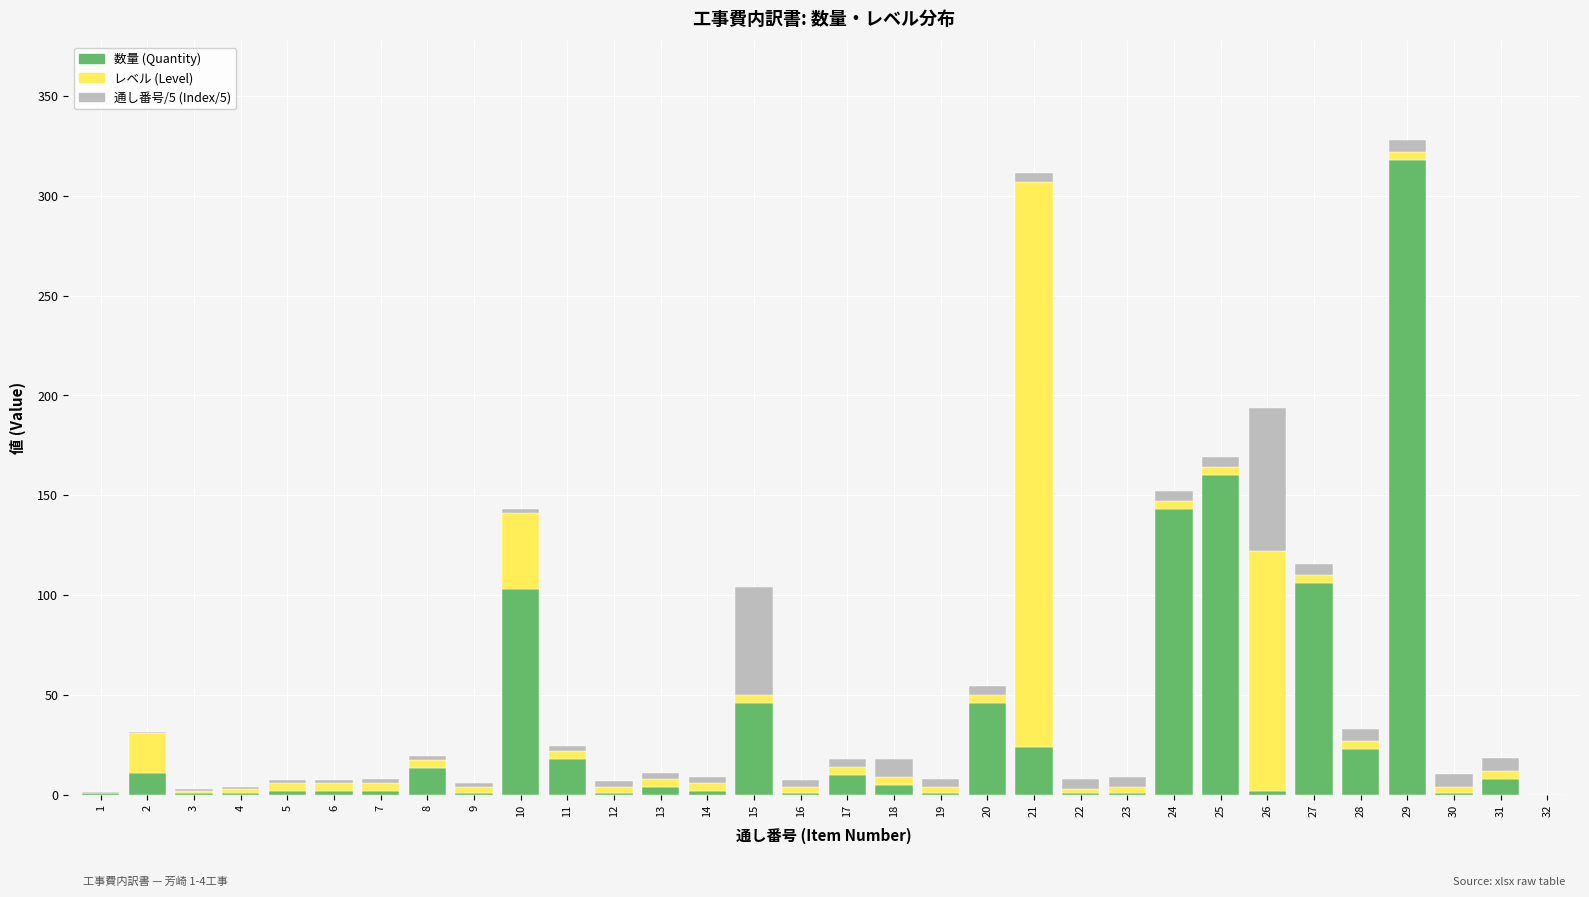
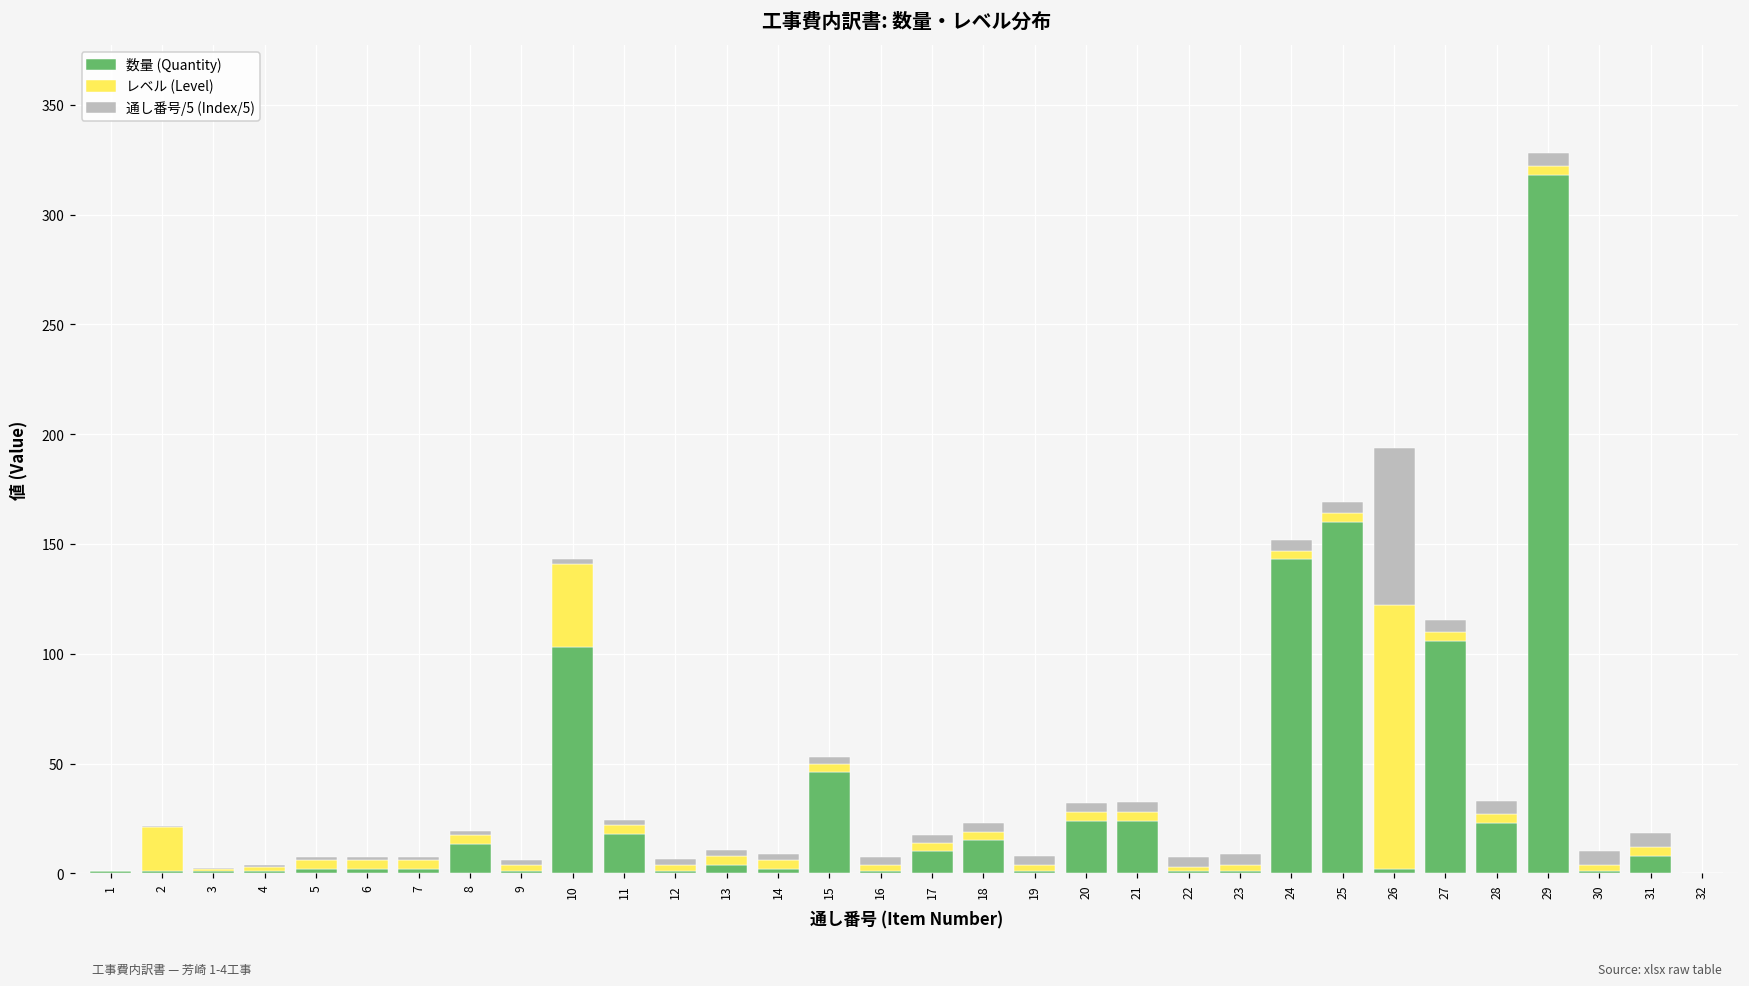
  {
    "数量 (Quantity)": {
-     "2": 11,
+     "2": 1,
      "5": 2,
      "6": 2,
      "7": 2,
      "8": 14,
      "10": 103,
      "11": 18,
      "13": 4,
      "14": 2,
      "15": 46,
      "17": 10,
-     "18": 5,
-     "20": 46,
+     "18": 15,
+     "20": 24,
      "21": 24,
      "24": 143,
      "25": 160,
      "26": 2,
      "27": 106,
      "28": 23,
      "29": 318,
      "31": 8,
      "32": 0
    },
    "レベル (Level)": {
      "1": 0,
      "2": 20,
      "4": 2,
      "5": 4,
      "6": 4,
      "7": 4,
      "8": 4,
      "9": 3,
      "10": 38,
      "11": 4,
      "12": 3,
      "13": 4,
      "14": 4,
      "15": 4,
      "16": 3,
      "17": 4,
      "18": 4,
      "19": 3,
      "20": 4,
-     "21": 283,
+     "21": 4,
      "22": 2,
      "23": 3,
      "24": 4,
      "25": 4,
      "26": 120,
      "27": 4,
      "28": 4,
      "29": 4,
      "30": 3,
      "31": 4,
      "32": 0
    },
    "通し番号/5 (Index/5)": {
      "6": 1,
      "7": 2,
      "8": 2,
      "9": 2,
      "10": 2,
      "11": 2,
      "12": 3,
      "13": 3,
      "14": 3,
-     "15": 54,
+     "15": 3,
      "16": 3,
      "17": 4,
-     "18": 9,
+     "18": 4,
      "19": 4,
      "20": 4,
      "21": 4,
      "22": 5,
      "23": 5,
      "24": 5,
      "25": 5,
      "26": 72,
      "27": 6,
      "28": 6,
      "29": 6,
      "30": 6,
      "31": 6,
      "32": 0
    }
  }
